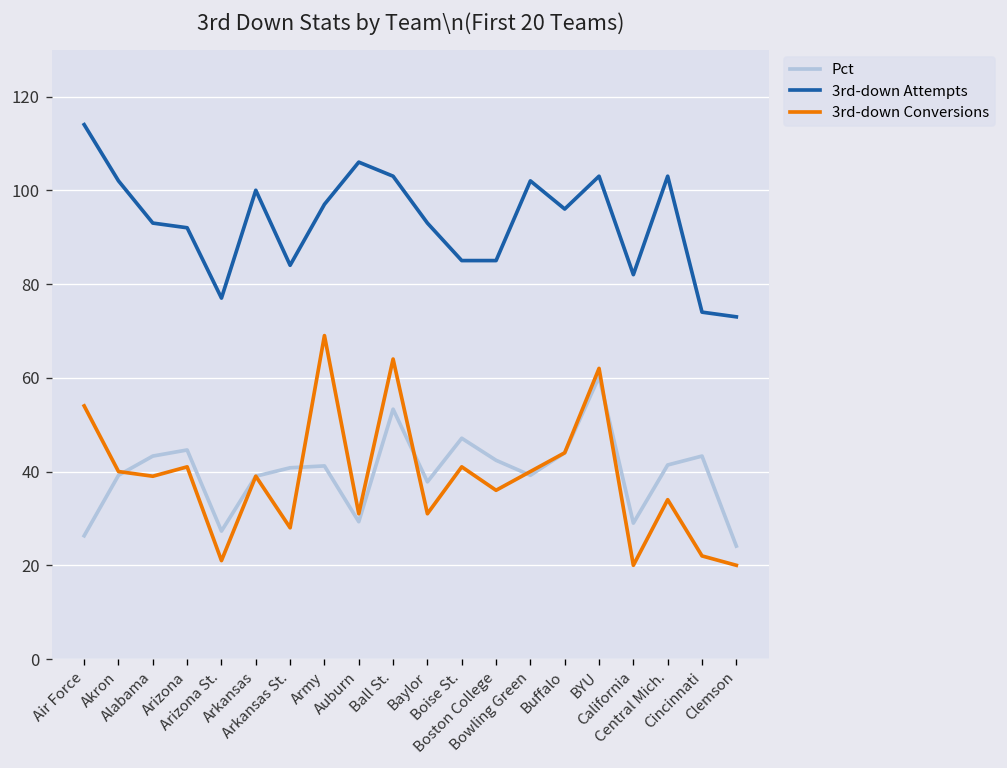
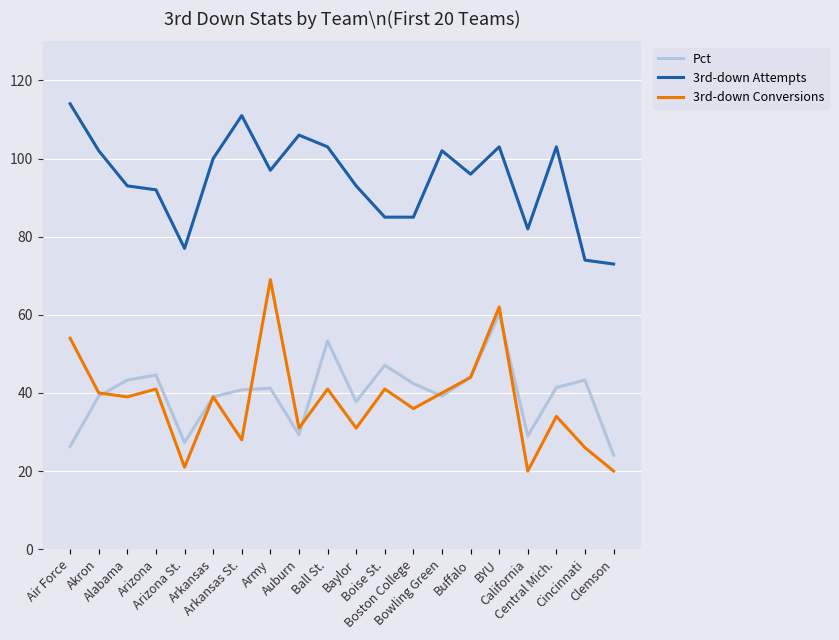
  {
    "Pct": {
      "Air Force": 26,
      "Akron": 39,
      "Alabama": 43,
      "Arizona": 45,
      "Arizona St.": 27,
      "Arkansas St.": 41,
      "Army": 41,
      "Auburn": 29,
      "Ball St.": 53,
      "Baylor": 38,
      "Boise St.": 47,
      "Boston College": 42,
      "Bowling Green": 39,
      "BYU": 60,
      "California": 29,
      "Central Mich.": 41,
      "Cincinnati": 43,
      "Clemson": 24
    },
    "3rd-down Attempts": {
      "Air Force": 114,
      "Akron": 102,
      "Alabama": 93,
      "Arizona": 92,
      "Arizona St.": 77,
      "Arkansas": 100,
-     "Arkansas St.": 84,
+     "Arkansas St.": 111,
      "Army": 97,
      "Auburn": 106,
      "Ball St.": 103,
      "Baylor": 93,
      "Boise St.": 85,
      "Boston College": 85,
      "Bowling Green": 102,
      "Buffalo": 96,
      "BYU": 103,
      "California": 82,
      "Central Mich.": 103,
      "Cincinnati": 74,
      "Clemson": 73
    },
    "3rd-down Conversions": {
      "Air Force": 54,
      "Akron": 40,
      "Alabama": 39,
      "Arizona": 41,
      "Arizona St.": 21,
      "Arkansas St.": 28,
      "Army": 69,
      "Auburn": 31,
-     "Ball St.": 64,
+     "Ball St.": 41,
      "Baylor": 31,
      "Boise St.": 41,
      "Boston College": 36,
      "Bowling Green": 40,
      "BYU": 62,
      "California": 20,
      "Central Mich.": 34,
-     "Cincinnati": 22,
+     "Cincinnati": 26,
      "Clemson": 20
    }
  }
